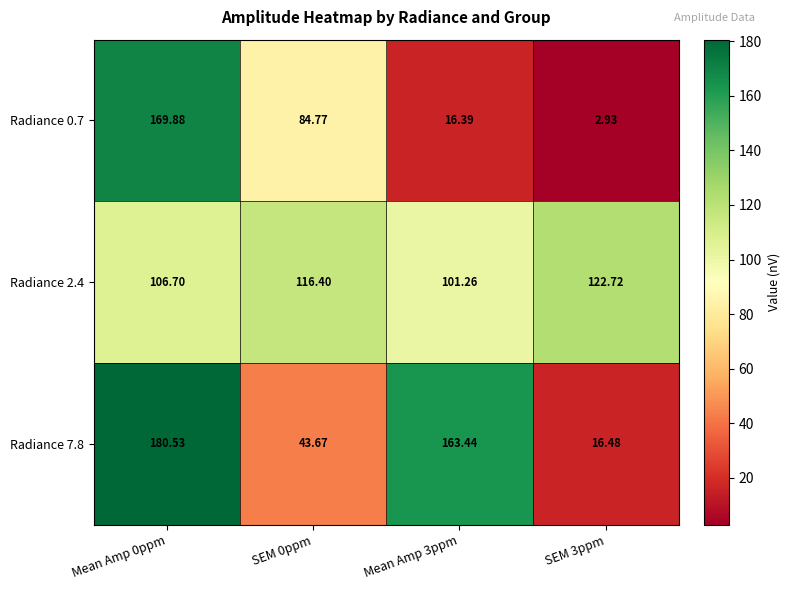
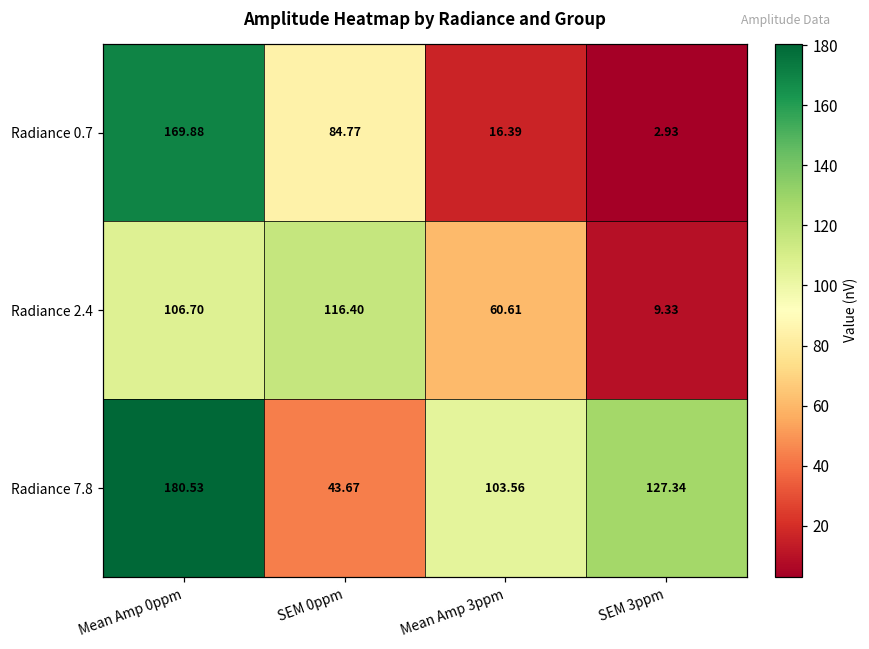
  {
    "Radiance 0.7": {
      "Mean Amp 0ppm": 169.88,
      "SEM 0ppm": 84.77,
      "Mean Amp 3ppm": 16.39,
      "SEM 3ppm": 2.93
    },
    "Radiance 2.4": {
      "Mean Amp 0ppm": 106.70,
      "SEM 0ppm": 116.40,
-     "Mean Amp 3ppm": 101.26,
-     "SEM 3ppm": 122.72
+     "Mean Amp 3ppm": 60.61,
+     "SEM 3ppm": 9.33
    },
    "Radiance 7.8": {
      "Mean Amp 0ppm": 180.53,
      "SEM 0ppm": 43.67,
-     "Mean Amp 3ppm": 163.44,
-     "SEM 3ppm": 16.48
+     "Mean Amp 3ppm": 103.56,
+     "SEM 3ppm": 127.34
    }
  }
